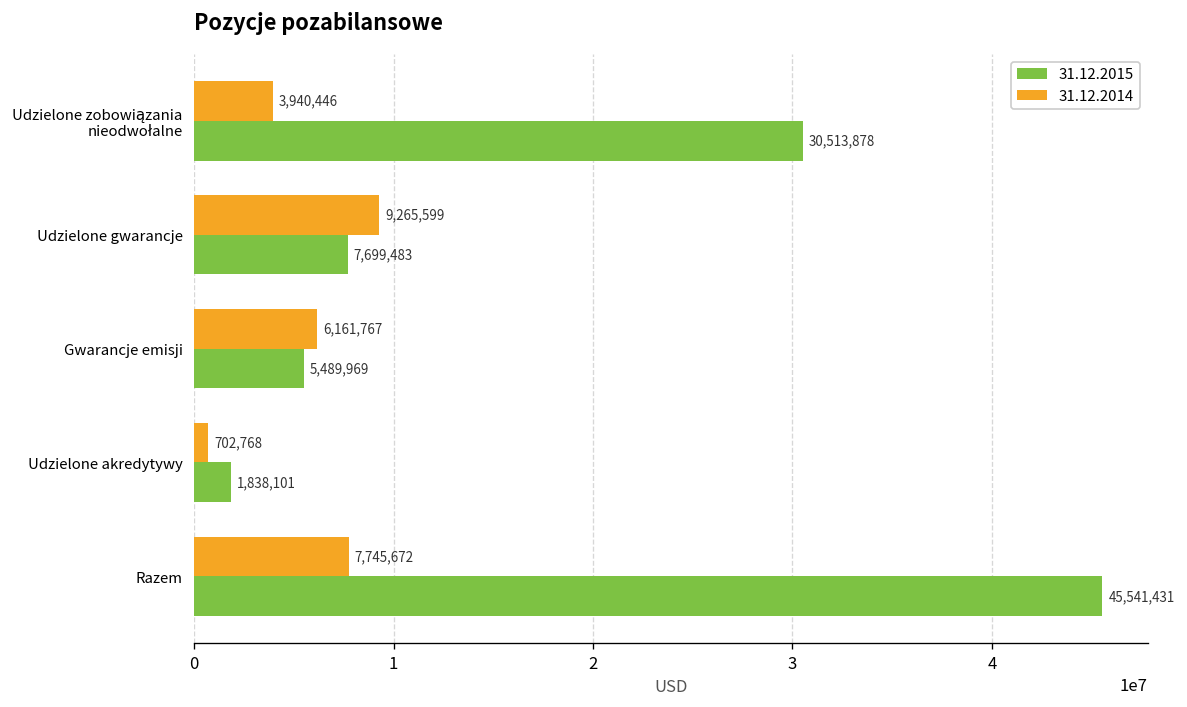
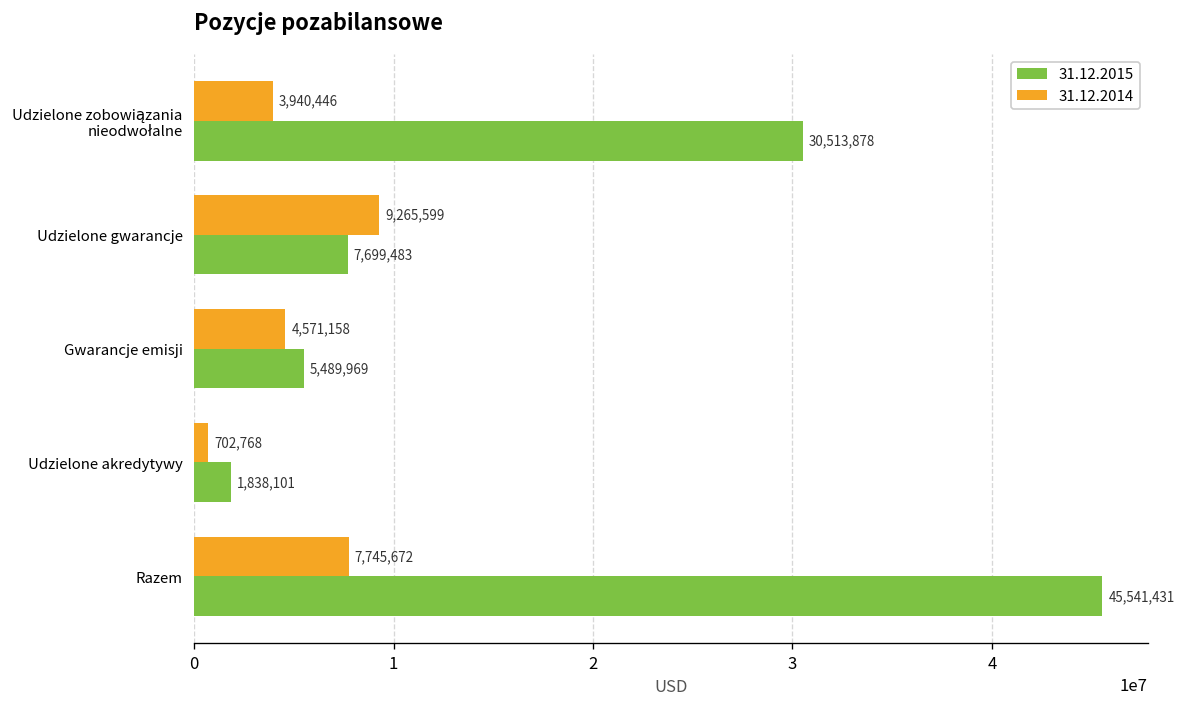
  {
    "31.12.2015": {
      "Udzielone zobowiązania nieodwołalne": "30,513,878",
      "Udzielone gwarancje": "7,699,483",
      "Gwarancje emisji": "5,489,969",
      "Udzielone akredytywy": "1,838,101",
      "Razem": "45,541,431"
    },
    "31.12.2014": {
      "Udzielone zobowiązania nieodwołalne": "3,940,446",
      "Udzielone gwarancje": "9,265,599",
-     "Gwarancje emisji": "6,161,767",
+     "Gwarancje emisji": "4,571,158",
      "Udzielone akredytywy": "702,768",
      "Razem": "7,745,672"
    }
  }
